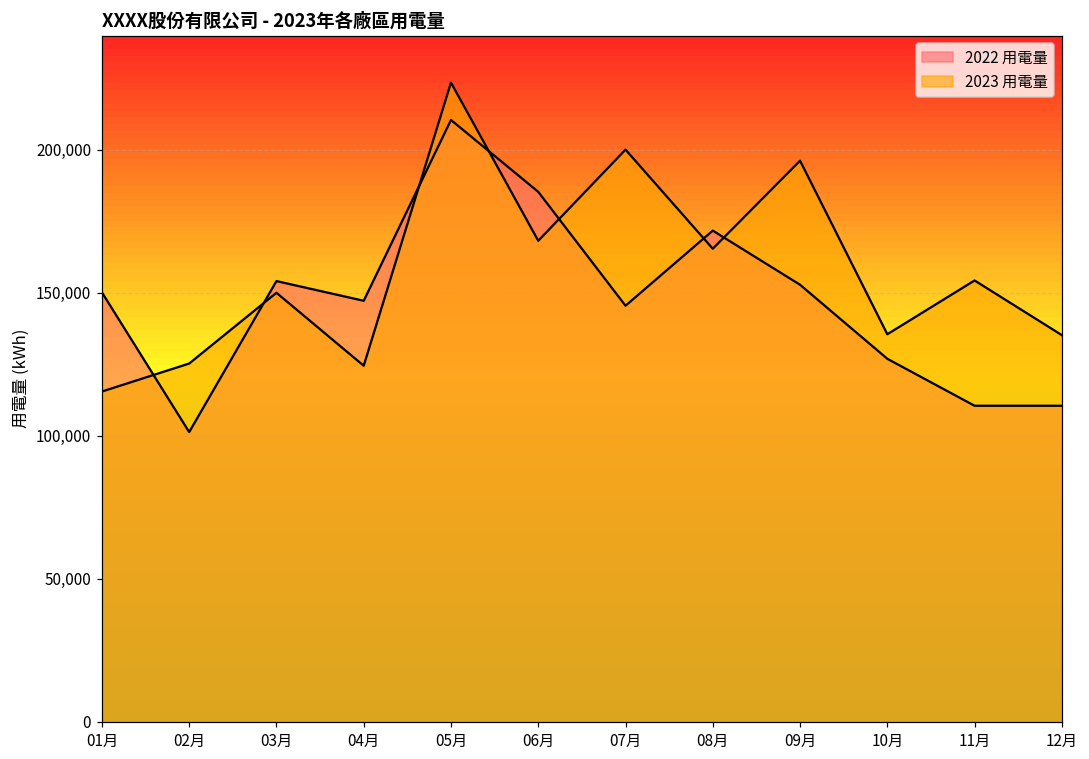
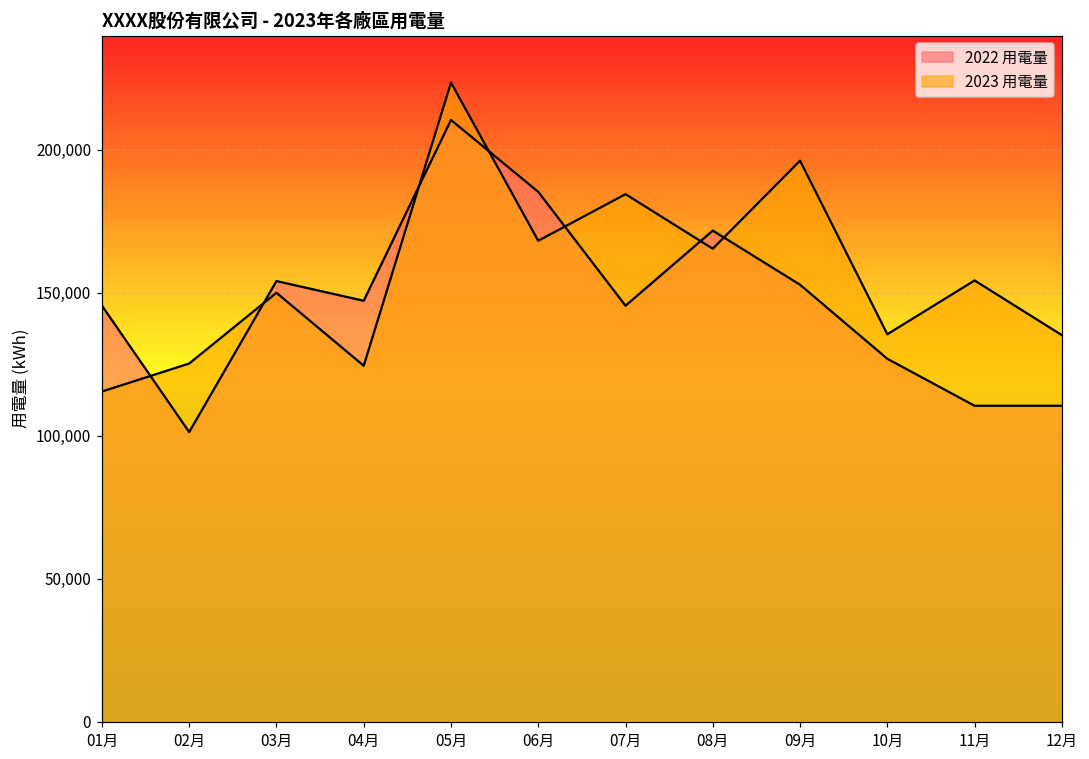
  {
    "2022 用電量": {
-     "01月": "150,000",
+     "01月": "146,000",
      "02月": "101,000",
      "03月": "154,000",
      "04月": "147,000",
      "05月": "210,000",
      "06月": "185,000",
      "07月": "146,000",
      "08月": "172,000",
      "09月": "153,000",
      "10月": "127,000",
      "11月": "111,000",
      "12月": "111,000"
    },
    "2023 用電量": {
      "01月": "116,000",
      "02月": "125,000",
      "03月": "150,000",
      "04月": "125,000",
      "05月": "224,000",
      "06月": "168,000",
-     "07月": "200,000",
+     "07月": "185,000",
      "08月": "165,000",
      "09月": "196,000",
      "10月": "136,000",
      "11月": "154,000",
      "12月": "135,000"
    }
  }
